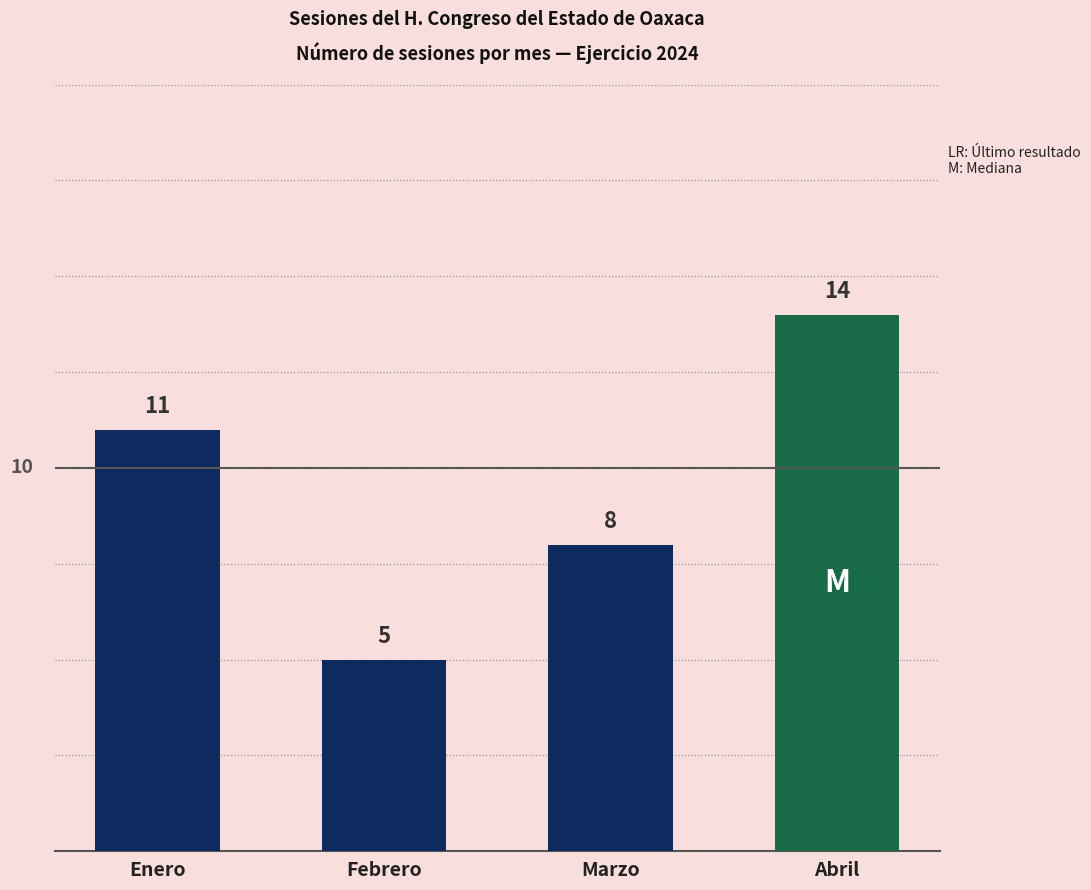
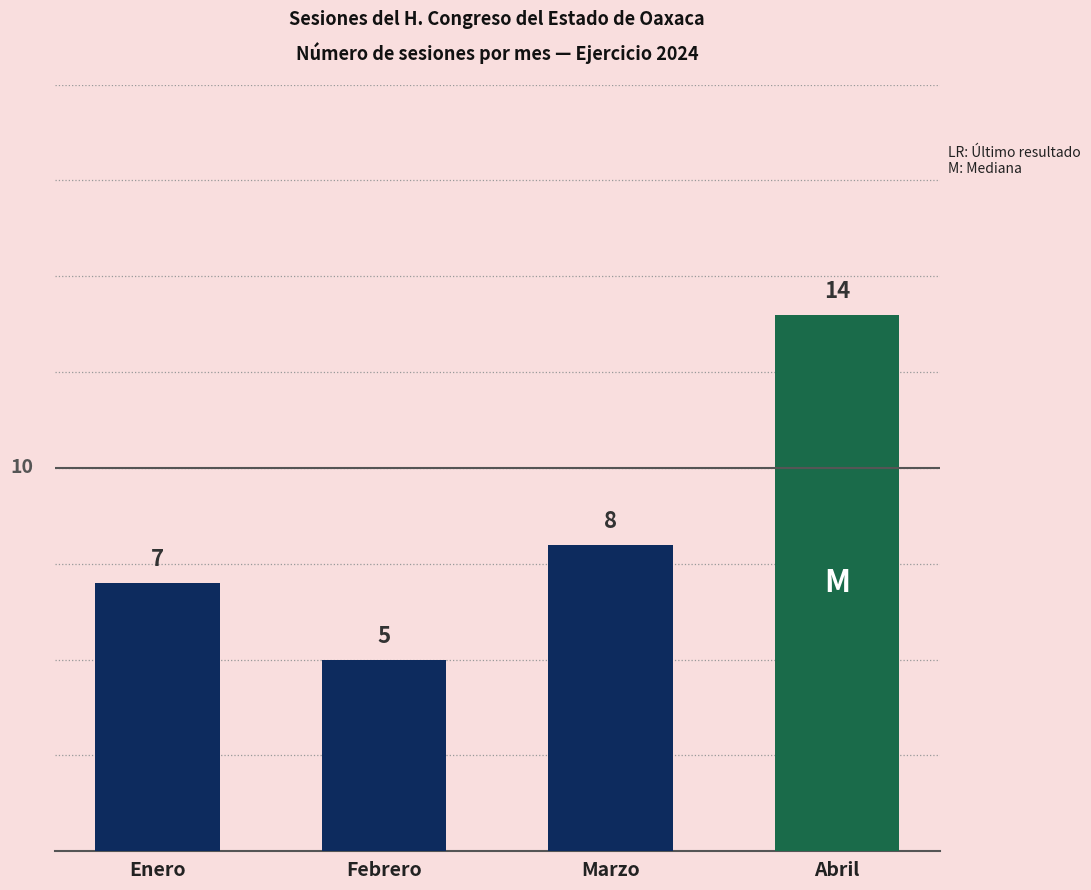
  {
-   "Enero": 11,
+   "Enero": 7,
    "Febrero": 5,
    "Marzo": 8,
    "Abril": 14
  }
